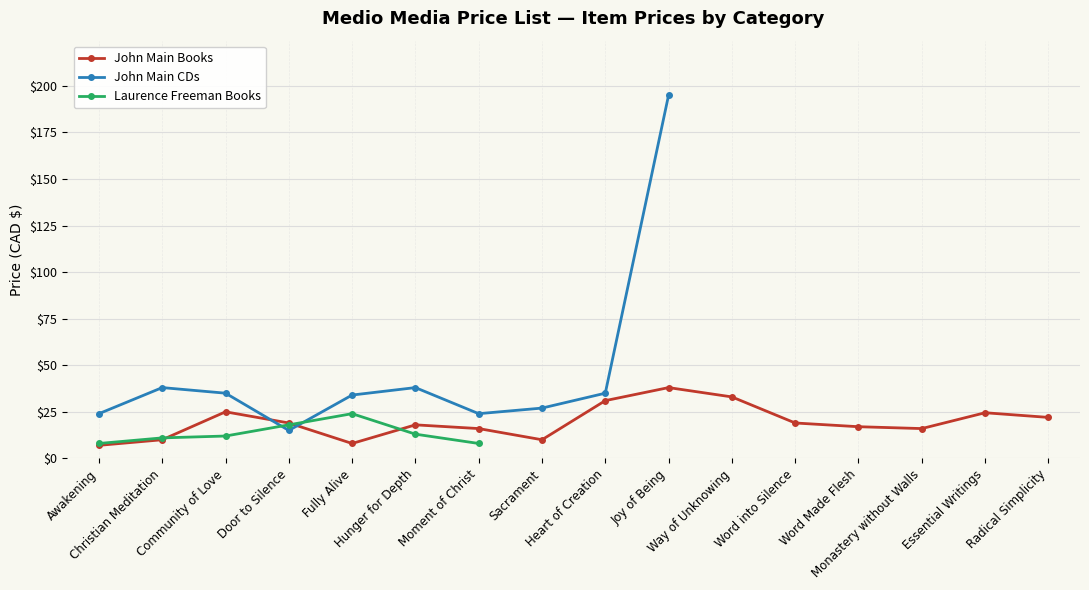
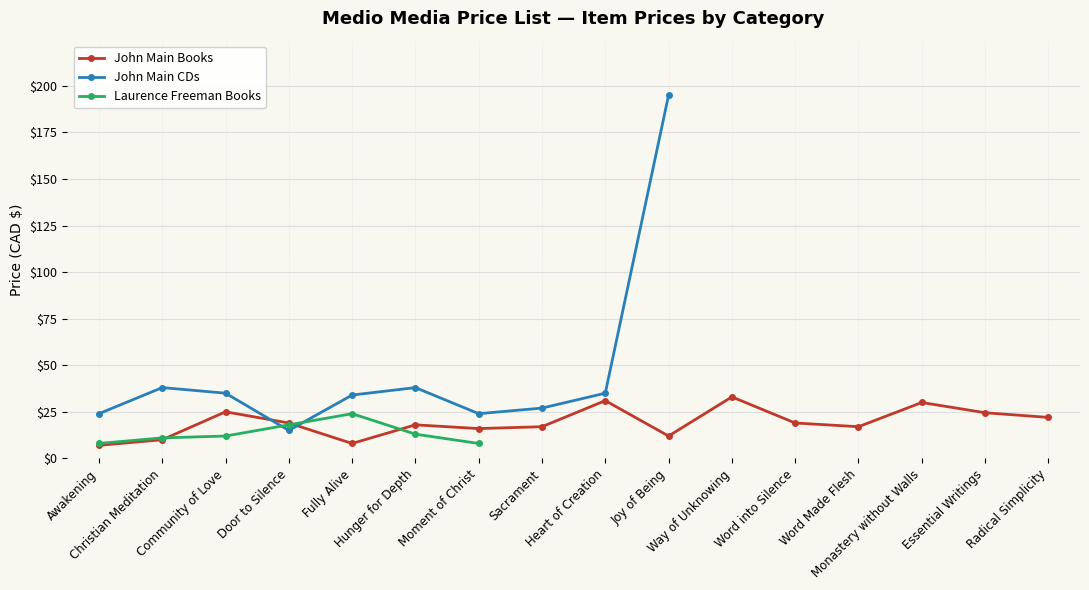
  {
    "John Main Books": {
      "Community of Love": "$25",
      "Fully Alive": "$8",
      "Hunger for Depth": "$18",
      "Moment of Christ": "$16",
-     "Sacrament": "$10",
+     "Sacrament": "$17",
      "Heart of Creation": "$31",
-     "Joy of Being": "$38",
+     "Joy of Being": "$12",
      "Way of Unknowing": "$33",
      "Word into Silence": "$19",
      "Word Made Flesh": "$17",
-     "Monastery without Walls": "$16",
+     "Monastery without Walls": "$30",
      "Essential Writings": "$25",
      "Radical Simplicity": "$22"
    },
    "John Main CDs": {
      "Awakening": "$24",
      "Christian Meditation": "$38",
      "Community of Love": "$35",
      "Door to Silence": "$15",
      "Fully Alive": "$34",
      "Hunger for Depth": "$38",
      "Moment of Christ": "$24",
      "Sacrament": "$27",
      "Heart of Creation": "$35",
      "Joy of Being": "$195"
    },
    "Laurence Freeman Books": {
      "Community of Love": "$12",
      "Fully Alive": "$24",
      "Hunger for Depth": "$13",
      "Moment of Christ": "$8"
    }
  }
